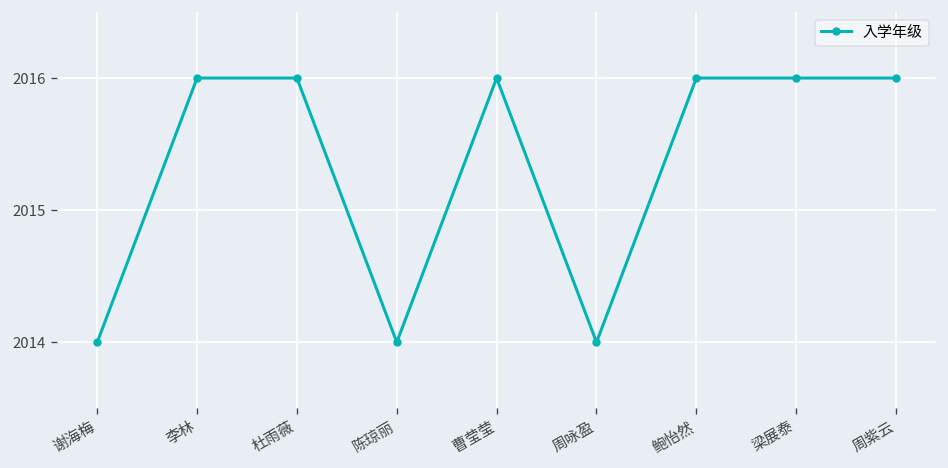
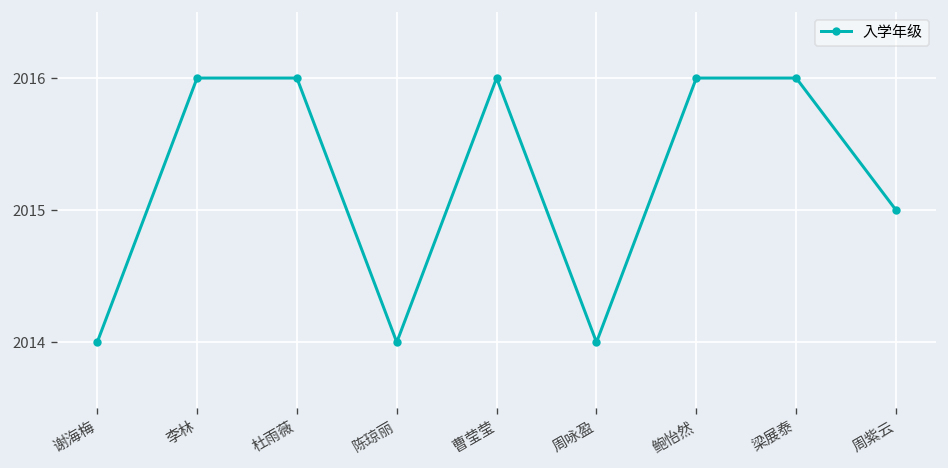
  {
    "谢海梅": 2014,
    "李林": 2016,
    "杜雨薇": 2016,
    "陈琼丽": 2014,
    "曹莹莹": 2016,
    "周咏盈": 2014,
    "鲍怡然": 2016,
    "梁展泰": 2016,
-   "周紫云": 2016
+   "周紫云": 2015
  }
